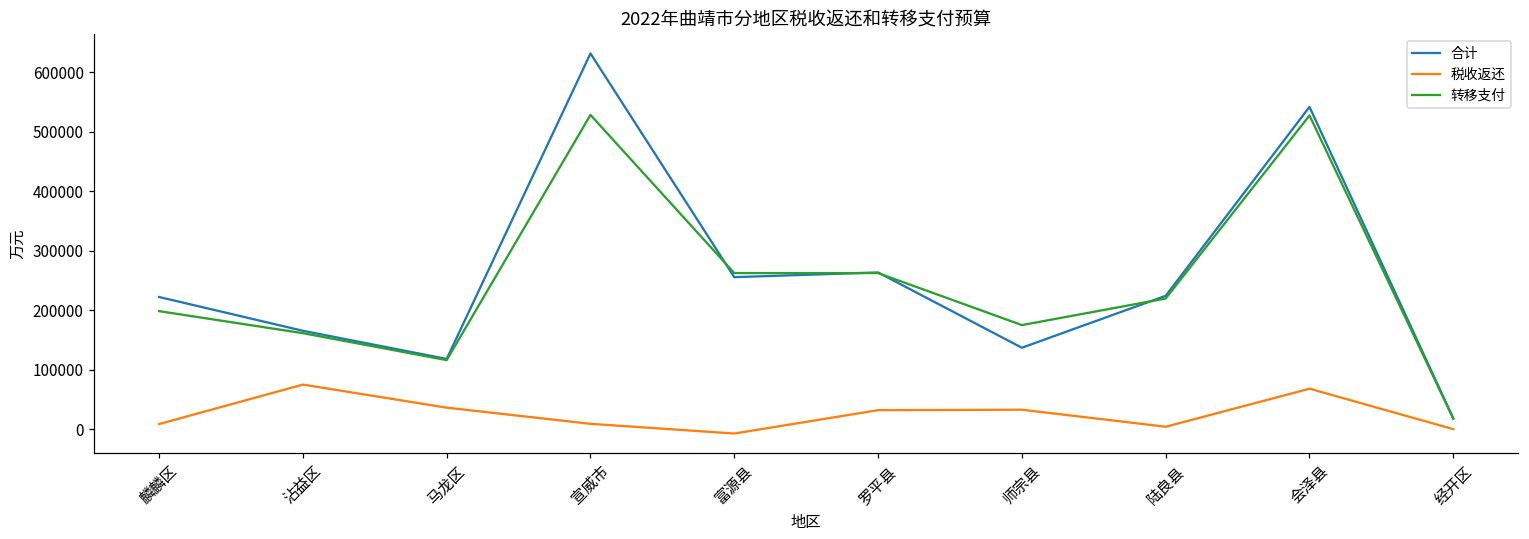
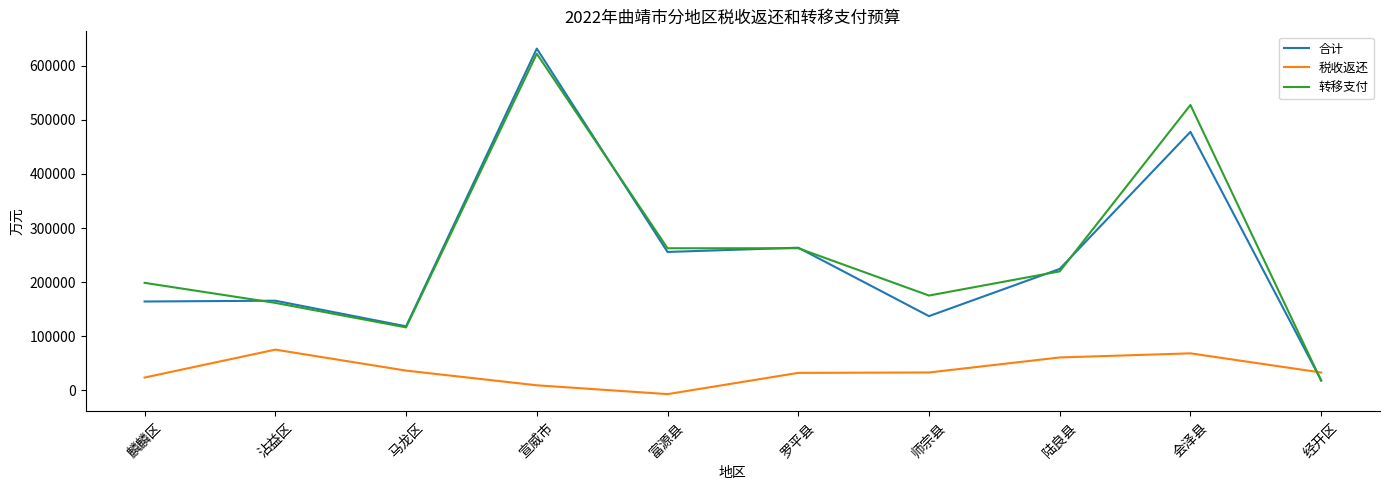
  {
    "合计": {
-     "麟麟区": 220000,
+     "麟麟区": 160000,
      "宣威市": 630000,
      "富源县": 260000,
      "师宗县": 140000,
-     "会泽县": 540000
+     "会泽县": 480000
    },
    "税收返还": {
-     "麟麟区": 10000,
+     "麟麟区": 20000,
      "沾益区": 80000,
      "马龙区": 40000,
      "宣威市": 10000,
      "富源县": -10000,
      "罗平县": 30000,
      "师宗县": 30000,
-     "陆良县": 0,
+     "陆良县": 60000,
      "会泽县": 70000,
-     "经开区": 0
+     "经开区": 30000
    },
    "转移支付": {
      "麟麟区": 200000,
-     "宣威市": 530000,
+     "宣威市": 620000,
      "富源县": 260000,
      "师宗县": 180000,
      "会泽县": 530000
    }
  }
